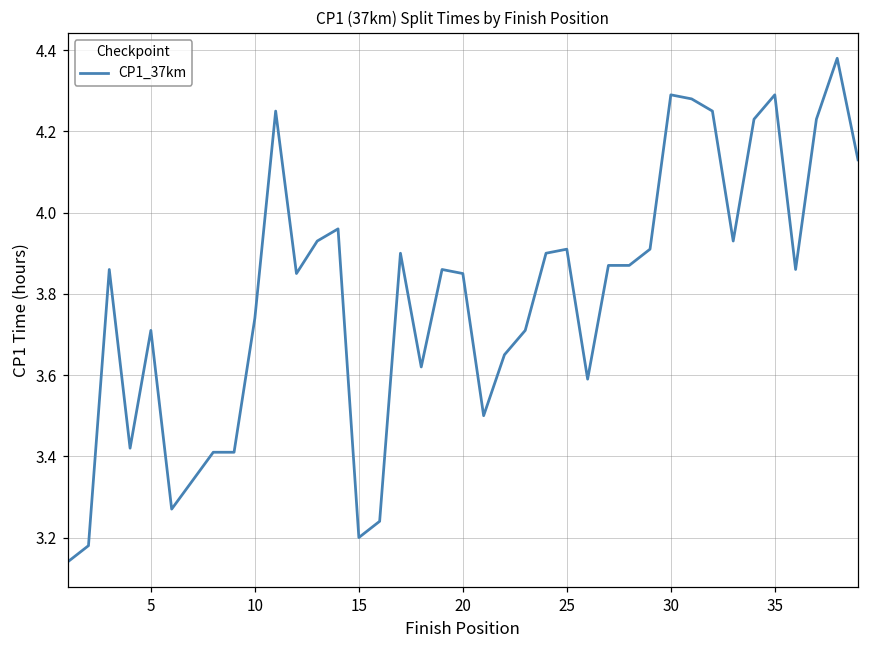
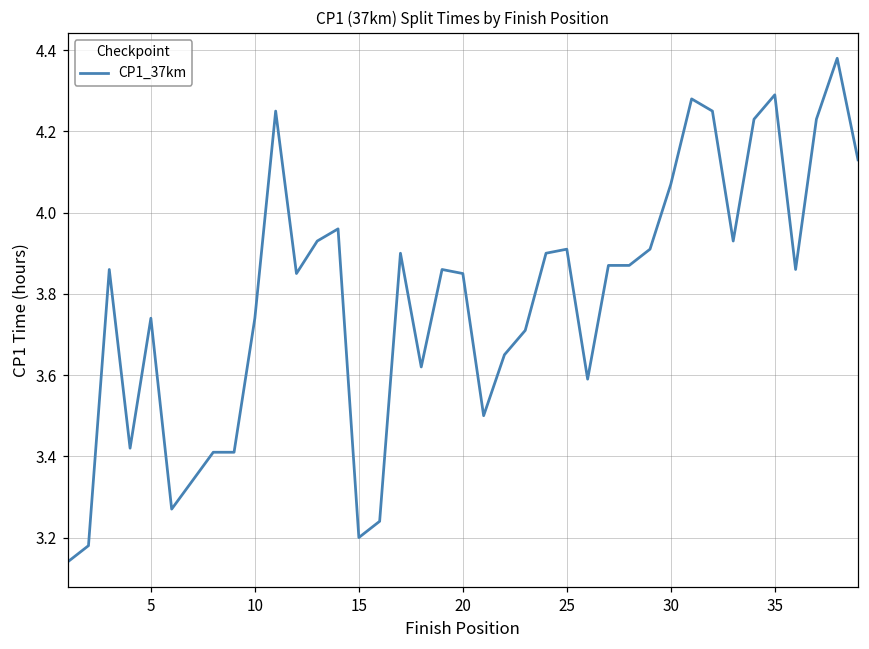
  {
-   "5": 3.71,
+   "5": 3.74,
    "10": 3.74,
    "15": 3.20,
    "20": 3.85,
    "25": 3.91,
-   "30": 4.29,
+   "30": 4.07,
    "35": 4.29
  }
